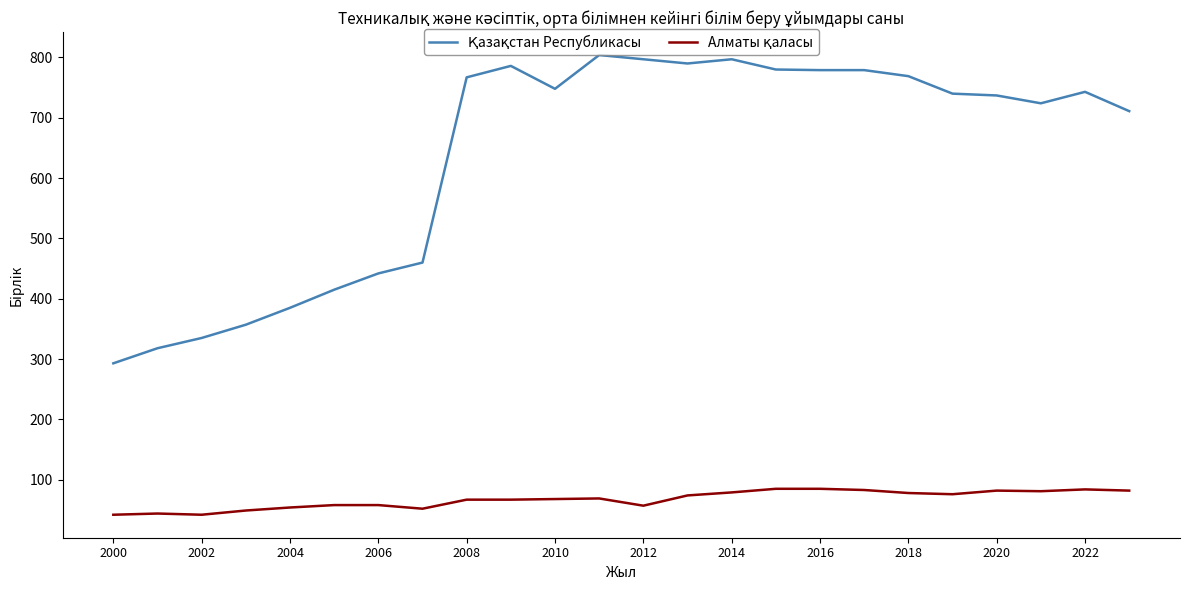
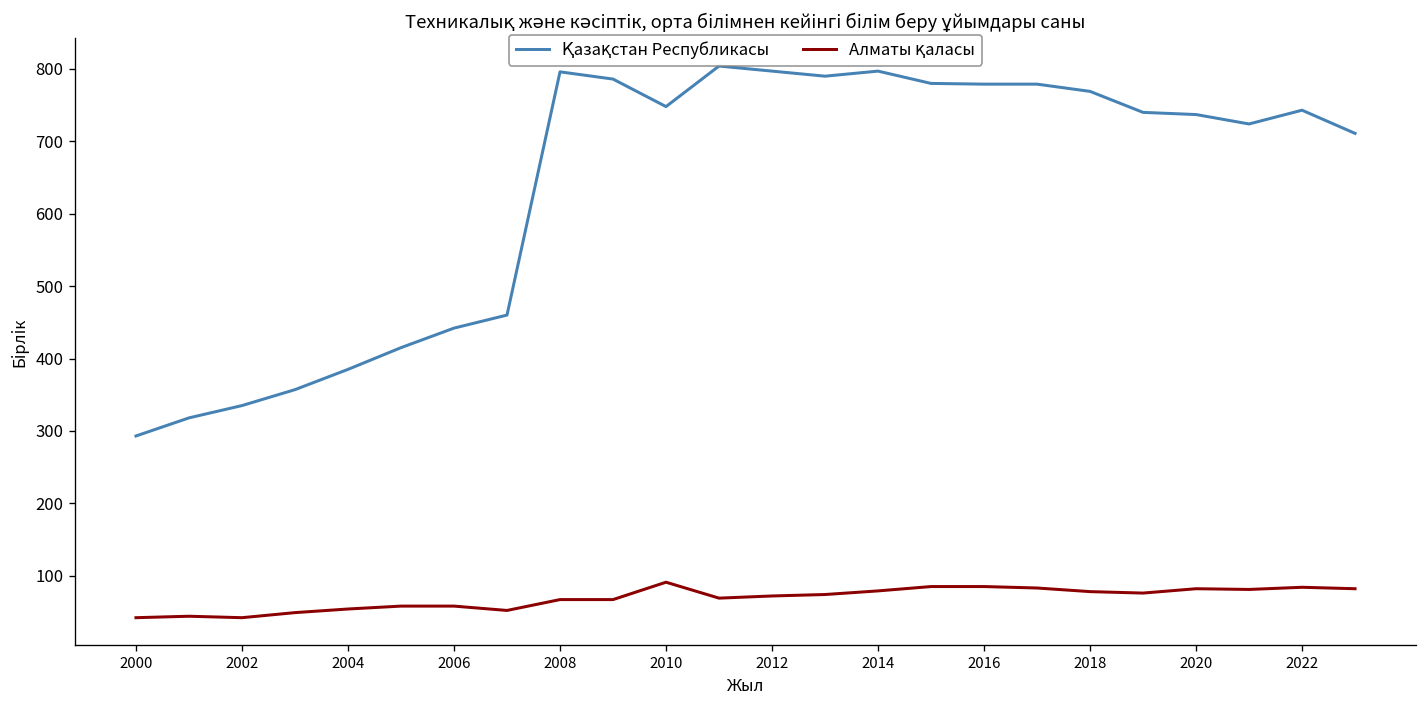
  {
    "Қазақстан Республикасы": {
      "2000": 290,
      "2002": 340,
      "2004": 390,
      "2006": 440,
-     "2008": 770,
+     "2008": 800,
      "2010": 750,
      "2012": 800,
      "2014": 800,
      "2016": 780,
      "2018": 770,
      "2020": 740,
      "2022": 740
    },
    "Алматы қаласы": {
      "2000": 40,
      "2002": 40,
      "2004": 50,
      "2006": 60,
      "2008": 70,
-     "2010": 70,
-     "2012": 60,
+     "2010": 90,
+     "2012": 70,
      "2014": 80,
      "2016": 90,
      "2018": 80,
      "2020": 80,
      "2022": 80
    }
  }
